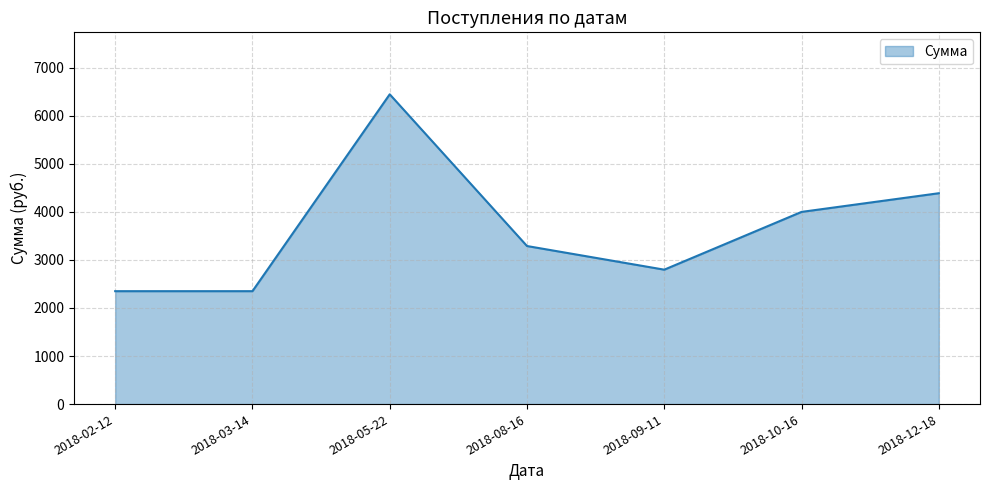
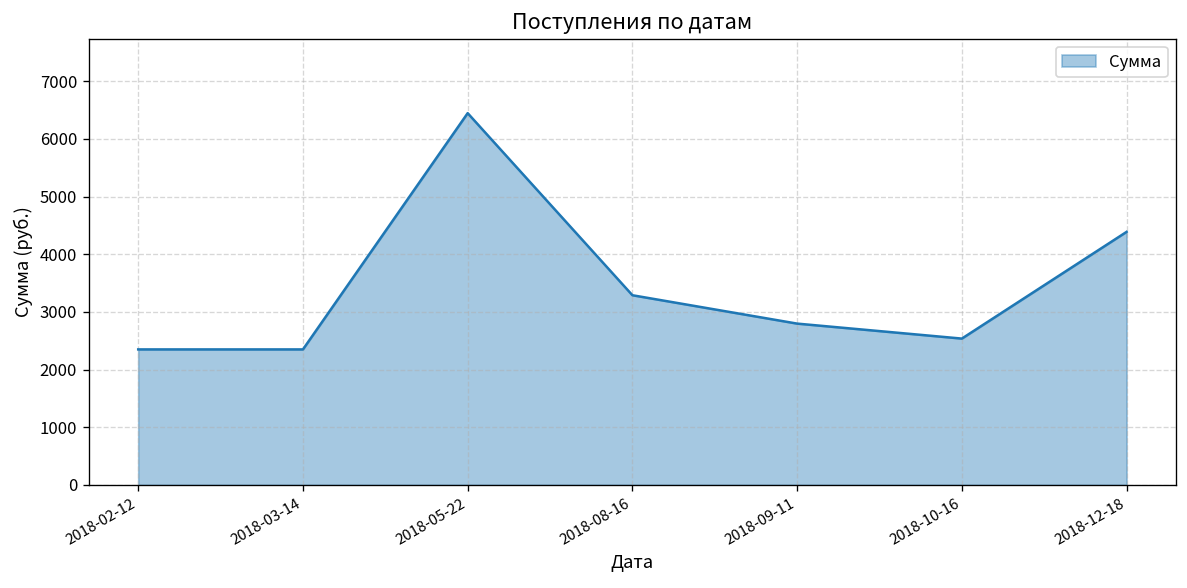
  {
    "2018-02-12": 2400,
    "2018-03-14": 2400,
    "2018-05-22": 6400,
    "2018-08-16": 3300,
    "2018-09-11": 2800,
-   "2018-10-16": 4000,
+   "2018-10-16": 2500,
    "2018-12-18": 4400
  }
